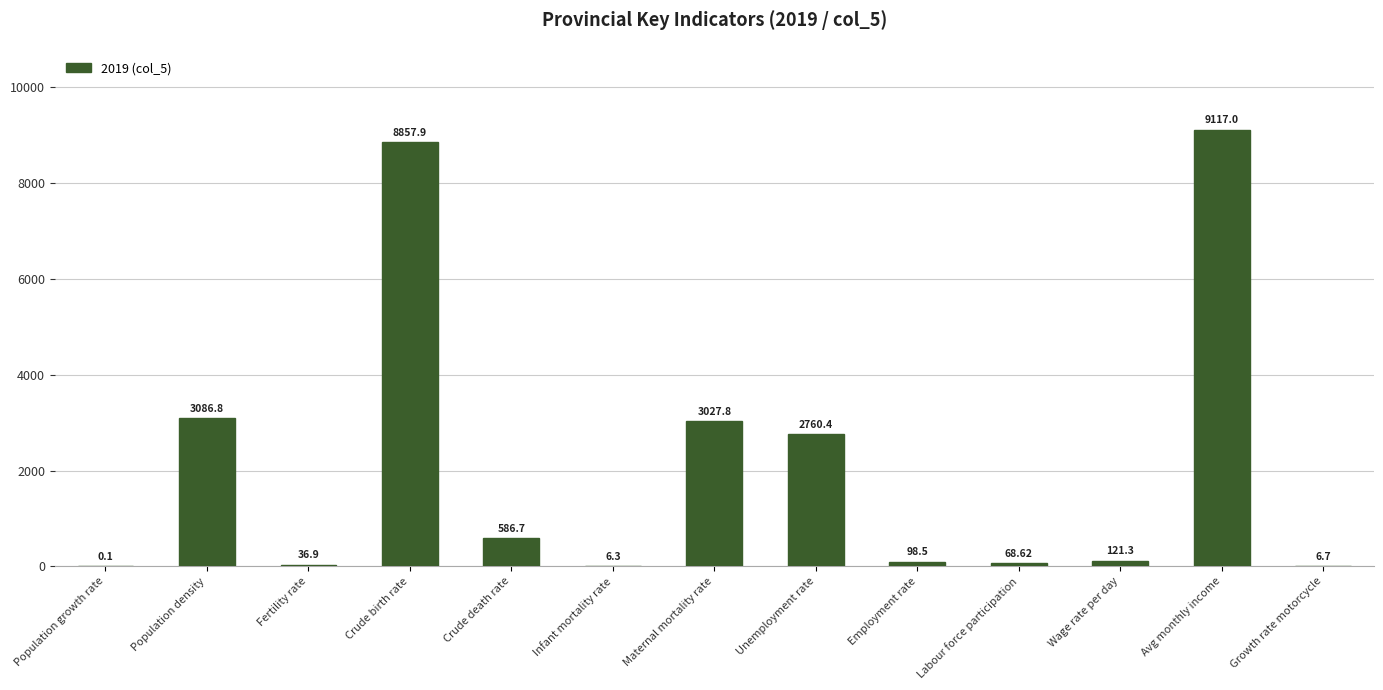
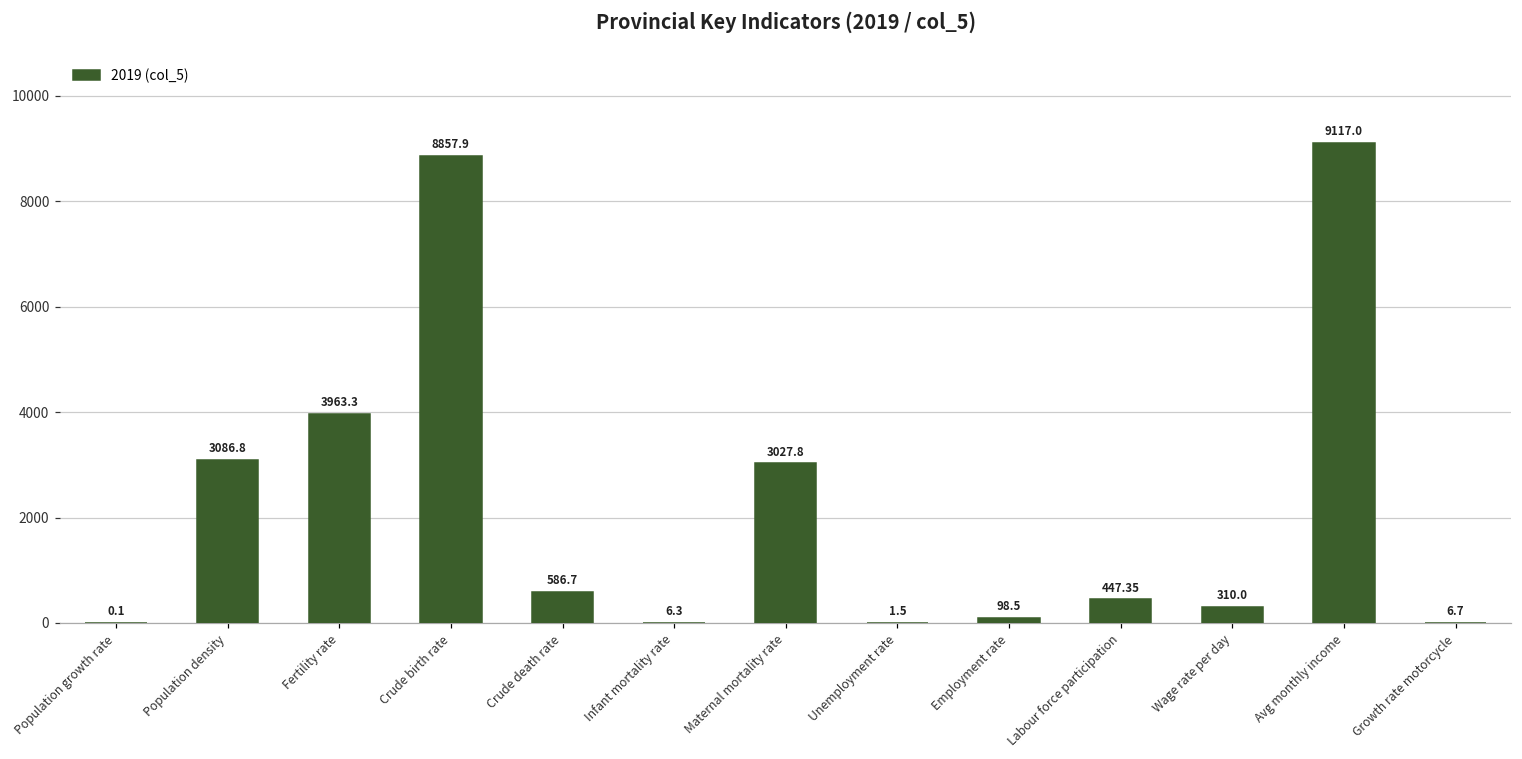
  {
    "Population growth rate": 0.1,
    "Population density": 3086.8,
-   "Fertility rate": 36.9,
+   "Fertility rate": 3963.3,
    "Crude birth rate": 8857.9,
    "Crude death rate": 586.7,
    "Infant mortality rate": 6.3,
    "Maternal mortality rate": 3027.8,
-   "Unemployment rate": 2760.4,
+   "Unemployment rate": 1.5,
    "Employment rate": 98.5,
-   "Labour force participation": 68.62,
-   "Wage rate per day": 121.3,
+   "Labour force participation": 447.35,
+   "Wage rate per day": 310.0,
    "Avg monthly income": 9117.0,
    "Growth rate motorcycle": 6.7
  }
